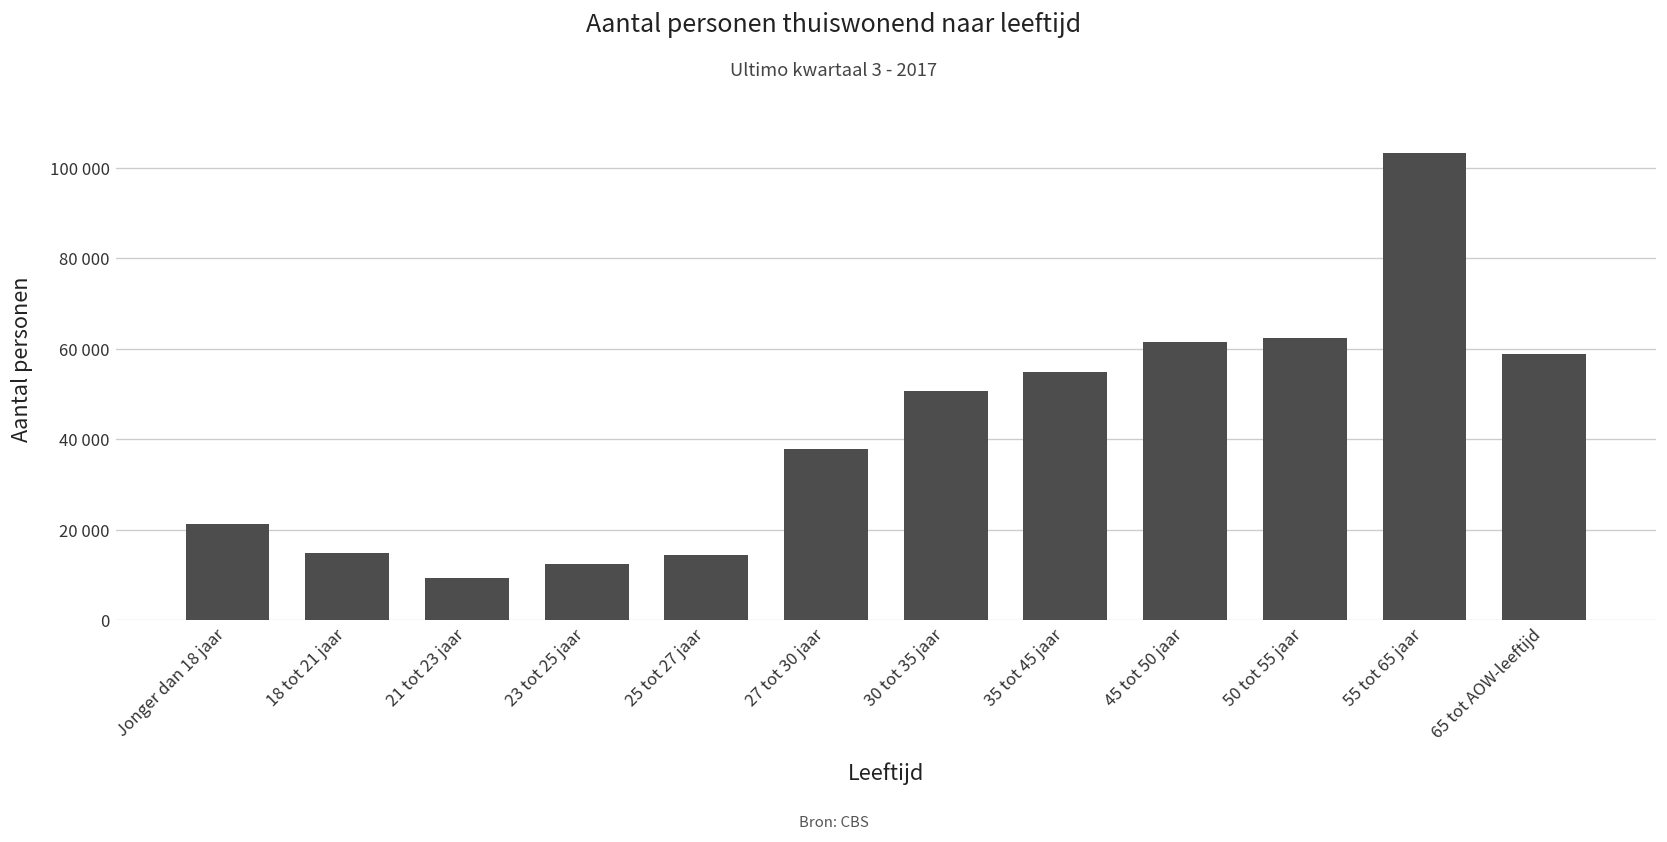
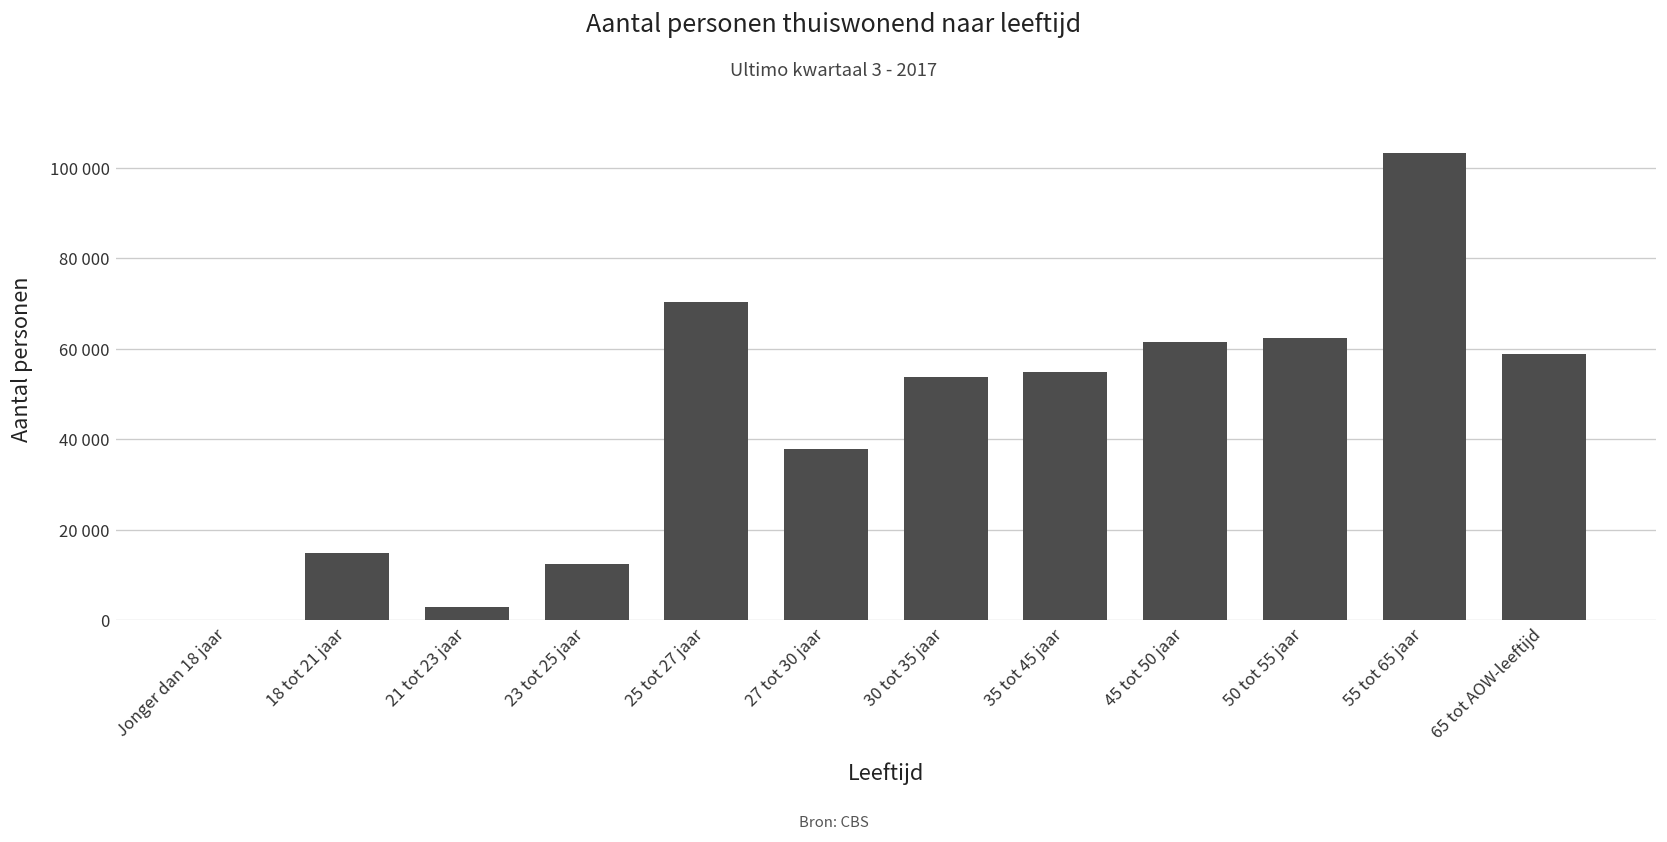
  {
-   "Jonger dan 18 jaar": 21000,
+   "Jonger dan 18 jaar": 0,
    "18 tot 21 jaar": 15000,
-   "21 tot 23 jaar": 9000,
+   "21 tot 23 jaar": 3000,
    "23 tot 25 jaar": 13000,
-   "25 tot 27 jaar": 14000,
+   "25 tot 27 jaar": 70000,
    "27 tot 30 jaar": 38000,
-   "30 tot 35 jaar": 51000,
+   "30 tot 35 jaar": 54000,
    "35 tot 45 jaar": 55000,
    "45 tot 50 jaar": 61000,
    "50 tot 55 jaar": 62000,
    "55 tot 65 jaar": 103000,
    "65 tot AOW-leeftijd": 59000
  }
